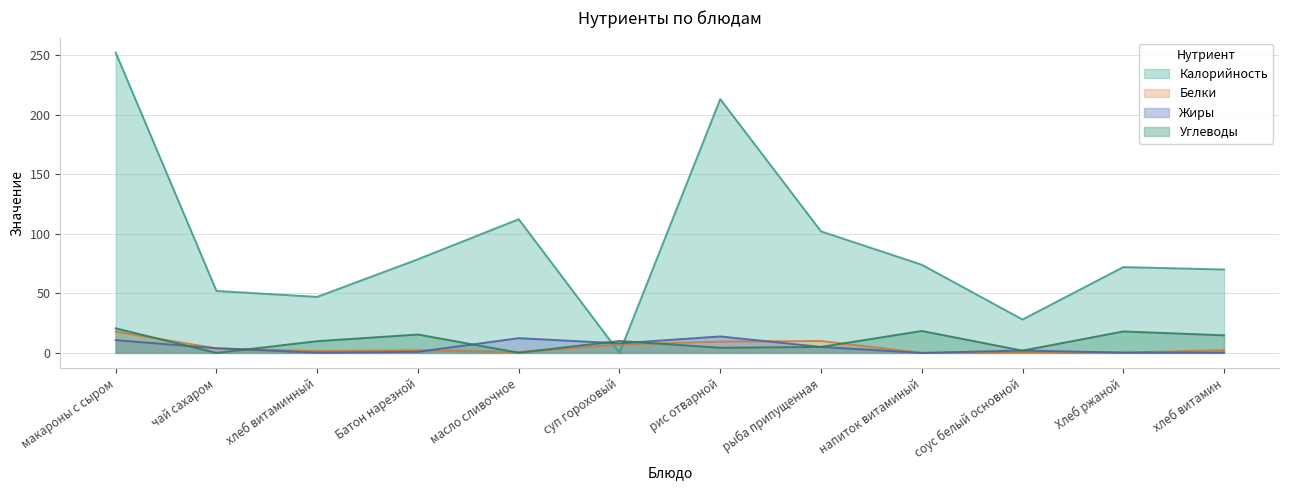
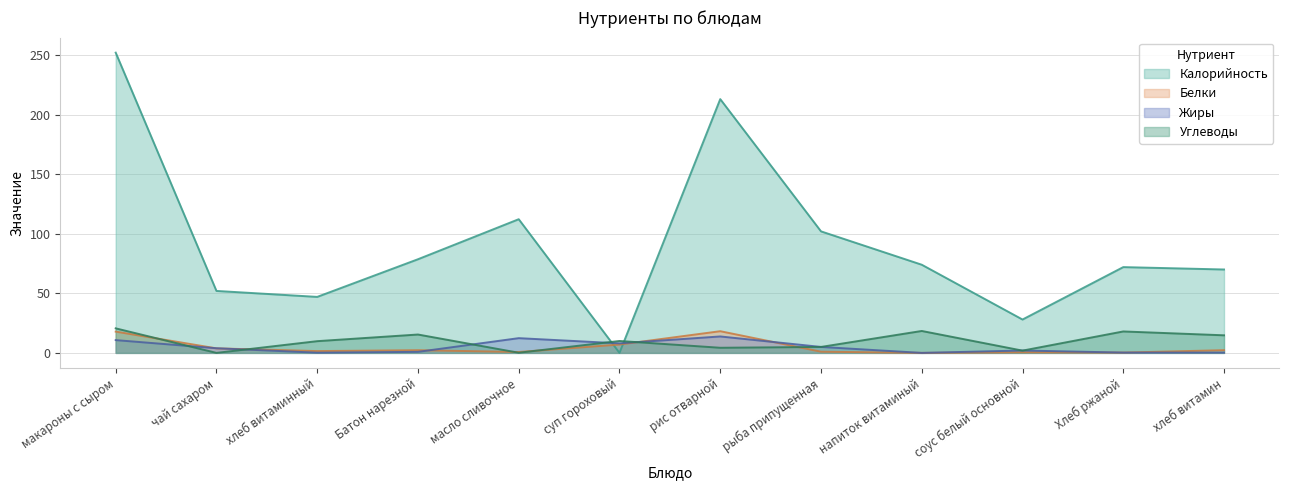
  {
    "Белки": {
      "макароны с сыром": 18,
-     "рис отварной": 10,
-     "рыба припущенная": 10
+     "рис отварной": 18,
+     "рыба припущенная": 1
    }
  }
